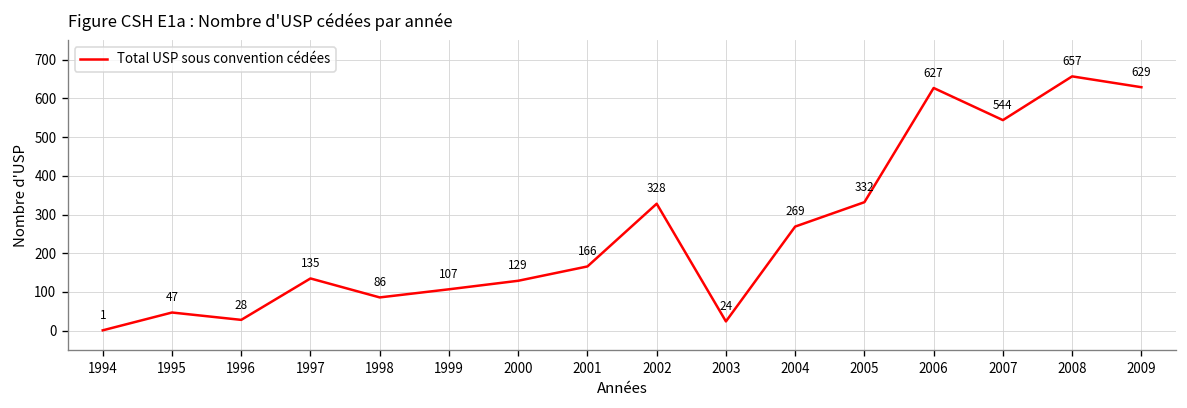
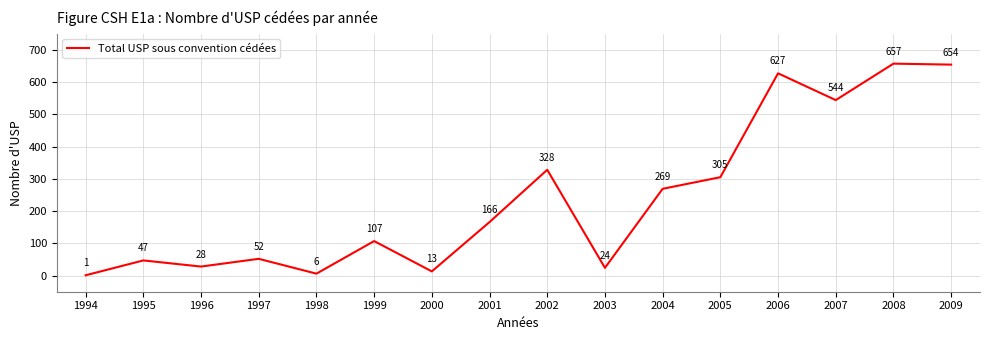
  {
    "1994": 1,
    "1995": 47,
    "1996": 28,
-   "1997": 135,
-   "1998": 86,
+   "1997": 52,
+   "1998": 6,
    "1999": 107,
-   "2000": 129,
+   "2000": 13,
    "2001": 166,
    "2002": 328,
    "2003": 24,
    "2004": 269,
-   "2005": 332,
+   "2005": 305,
    "2006": 627,
    "2007": 544,
    "2008": 657,
-   "2009": 629
+   "2009": 654
  }
